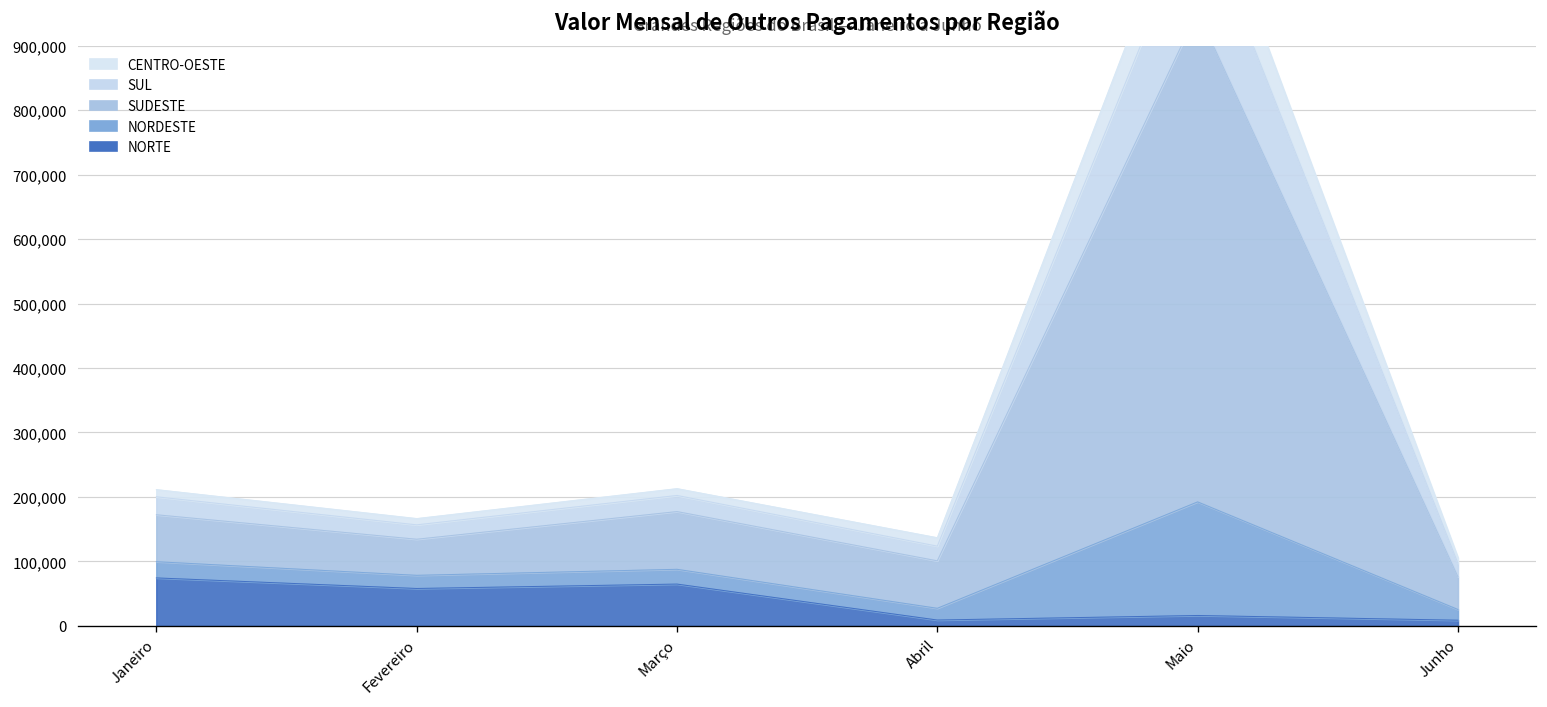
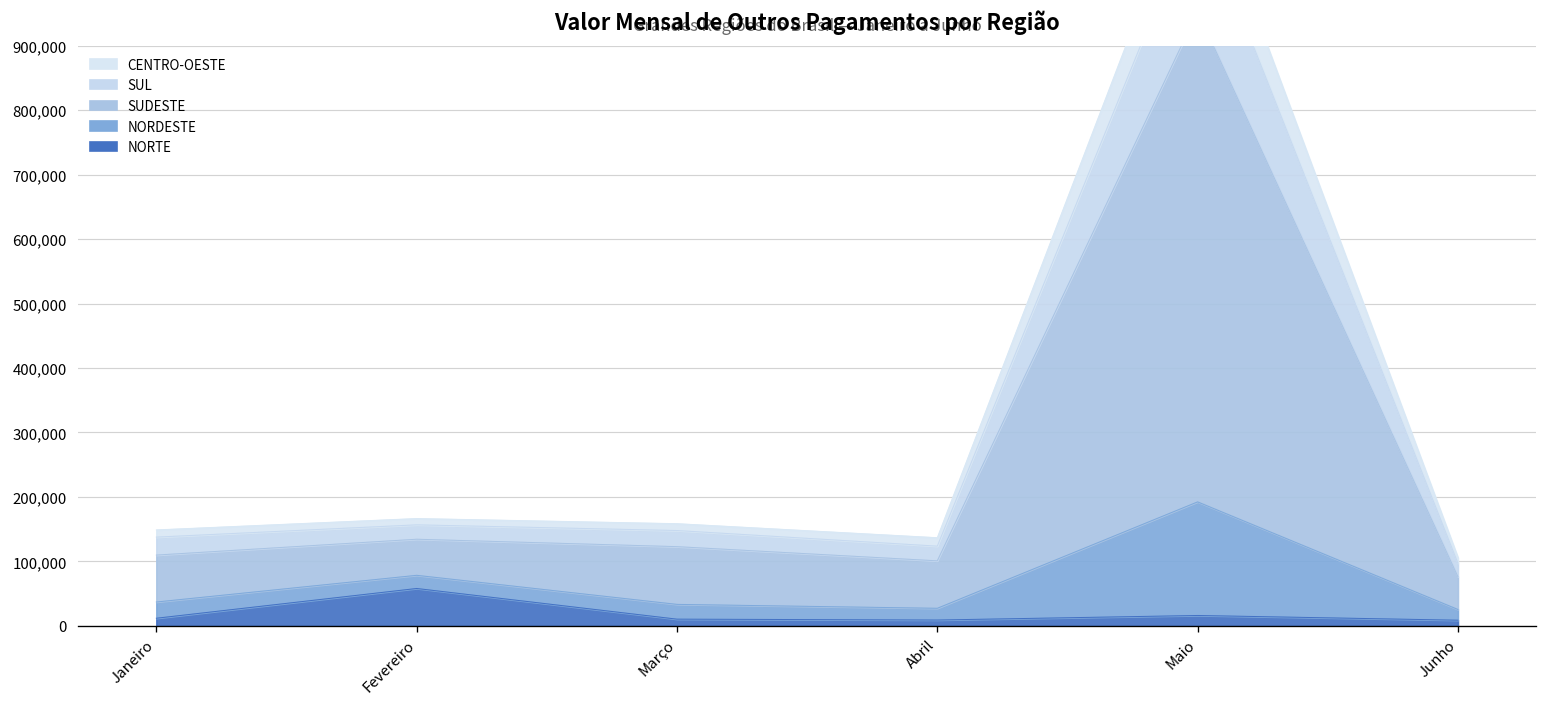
  {
    "NORTE": {
-     "Janeiro": "70,000",
+     "Janeiro": "10,000",
      "Fevereiro": "60,000",
-     "Março": "60,000",
+     "Março": "10,000",
      "Abril": "10,000",
      "Maio": "20,000",
      "Junho": "10,000"
    }
  }
